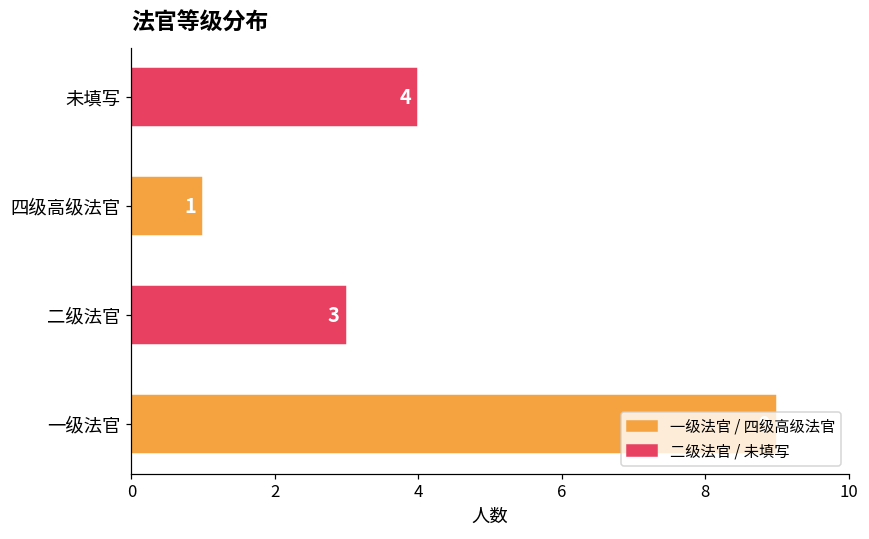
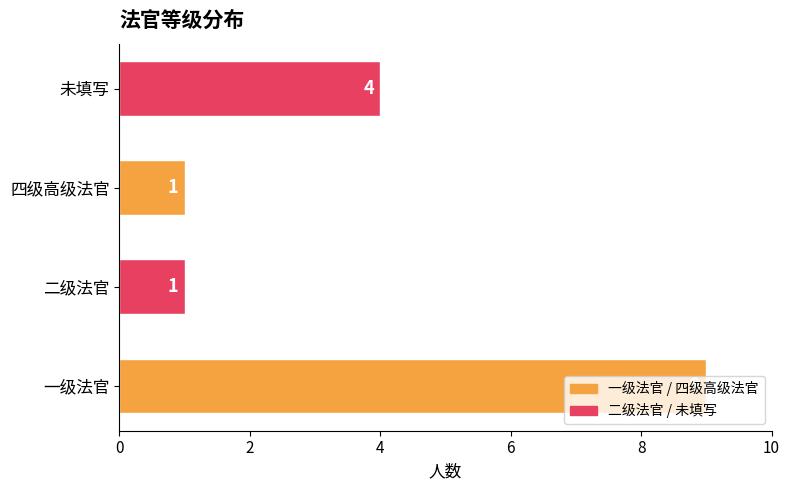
  {
    "未填写": 4,
    "四级高级法官": 1,
-   "二级法官": 3
+   "二级法官": 1
  }
